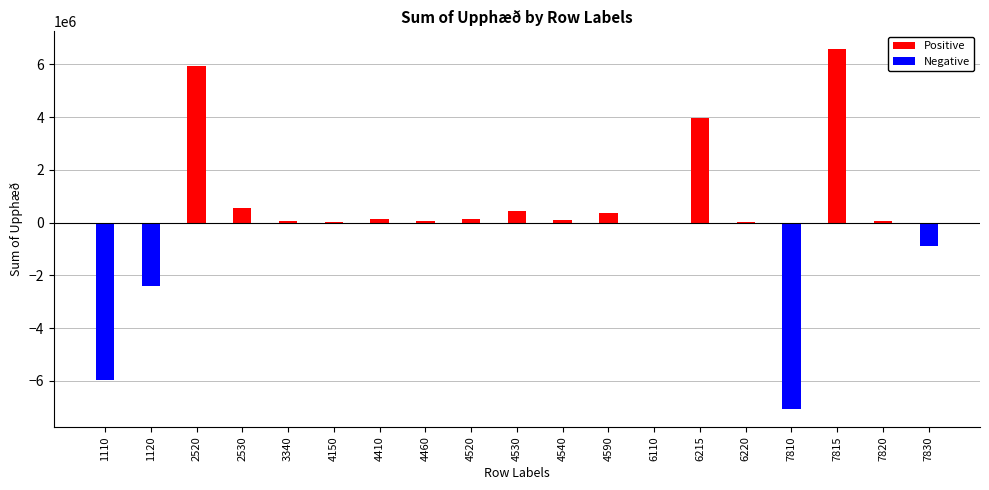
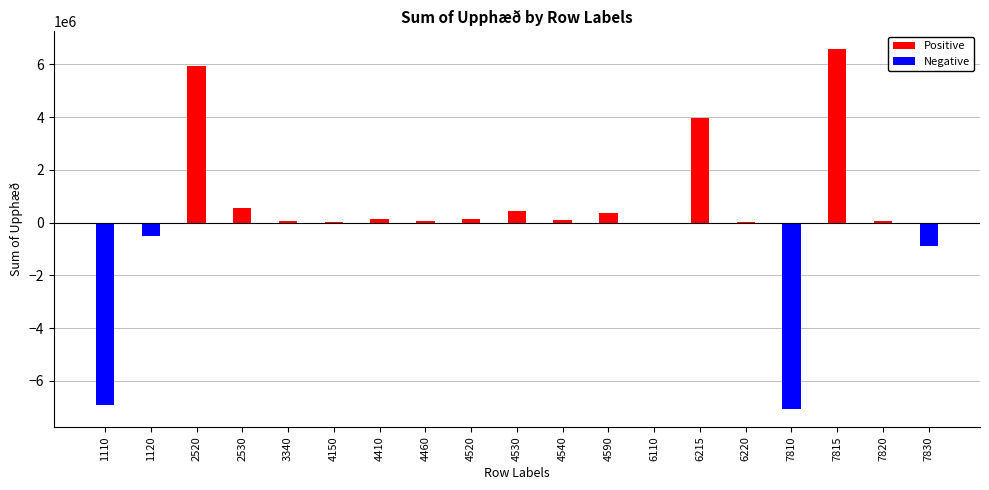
  {
    "Positive": {
      "1110": 0,
      "1120": 0,
      "2520": 5900000,
      "2530": 500000,
      "4410": 100000,
      "4520": 100000,
      "4530": 400000,
      "4590": 300000,
      "6110": 0,
      "6215": 4000000,
      "7810": 0,
      "7815": 6600000,
      "7830": 0
    },
    "Negative": {
-     "1110": -6000000,
-     "1120": -2400000,
+     "1110": -6900000,
+     "1120": -500000,
      "2520": 0,
      "2530": 0,
      "3340": 0,
      "4150": 0,
      "4410": 0,
      "4460": 0,
      "4520": 0,
      "4530": 0,
      "4540": 0,
      "4590": 0,
      "6215": 0,
      "6220": 0,
      "7810": -7100000,
      "7815": 0,
      "7820": 0,
      "7830": -900000
    }
  }
